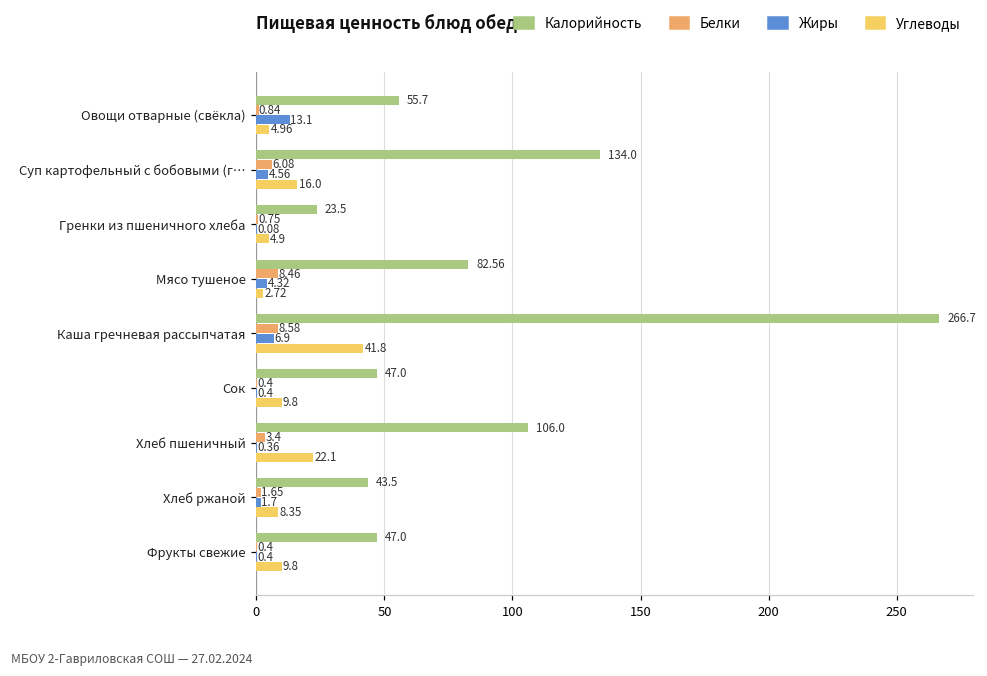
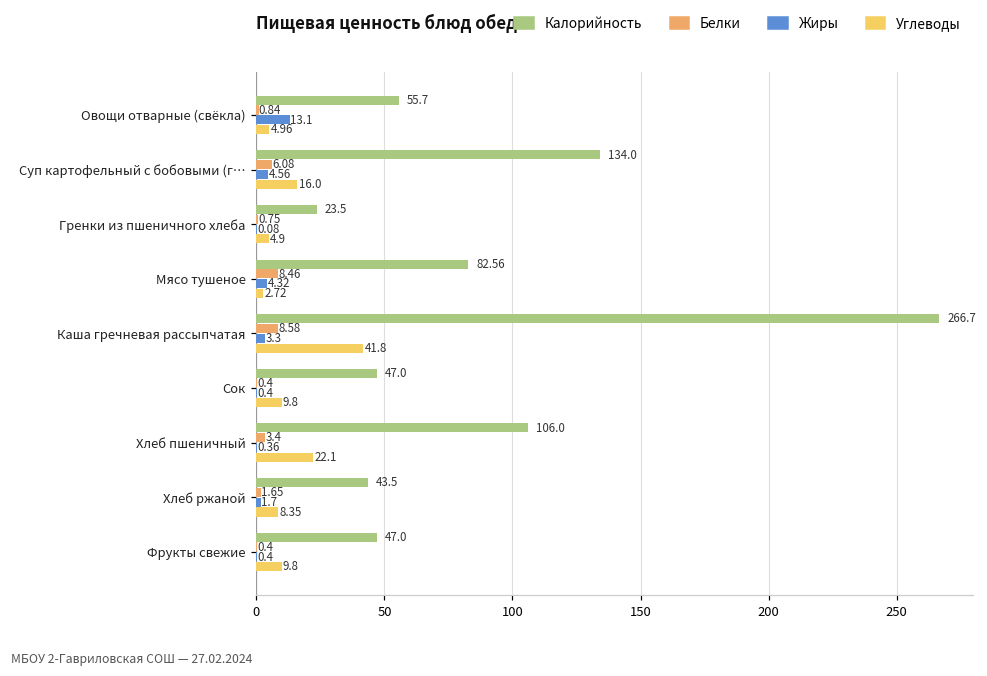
  {
    "Калорийность": {
      "Овощи отварные (свёкла)": 55.7,
      "Суп картофельный с бобовыми (г…": 134.0,
      "Гренки из пшеничного хлеба": 23.5,
      "Мясо тушеное": 82.56,
      "Каша гречневая рассыпчатая": 266.7,
      "Сок": 47.0,
      "Хлеб пшеничный": 106.0,
      "Хлеб ржаной": 43.5,
      "Фрукты свежие": 47.0
    },
    "Жиры": {
      "Овощи отварные (свёкла)": 13.1,
      "Суп картофельный с бобовыми (г…": 4.56,
      "Гренки из пшеничного хлеба": 0.08,
      "Мясо тушеное": 4.32,
-     "Каша гречневая рассыпчатая": 6.9,
+     "Каша гречневая рассыпчатая": 3.3,
      "Сок": 0.4,
      "Хлеб пшеничный": 0.36,
      "Хлеб ржаной": 1.7,
      "Фрукты свежие": 0.4
    }
  }
